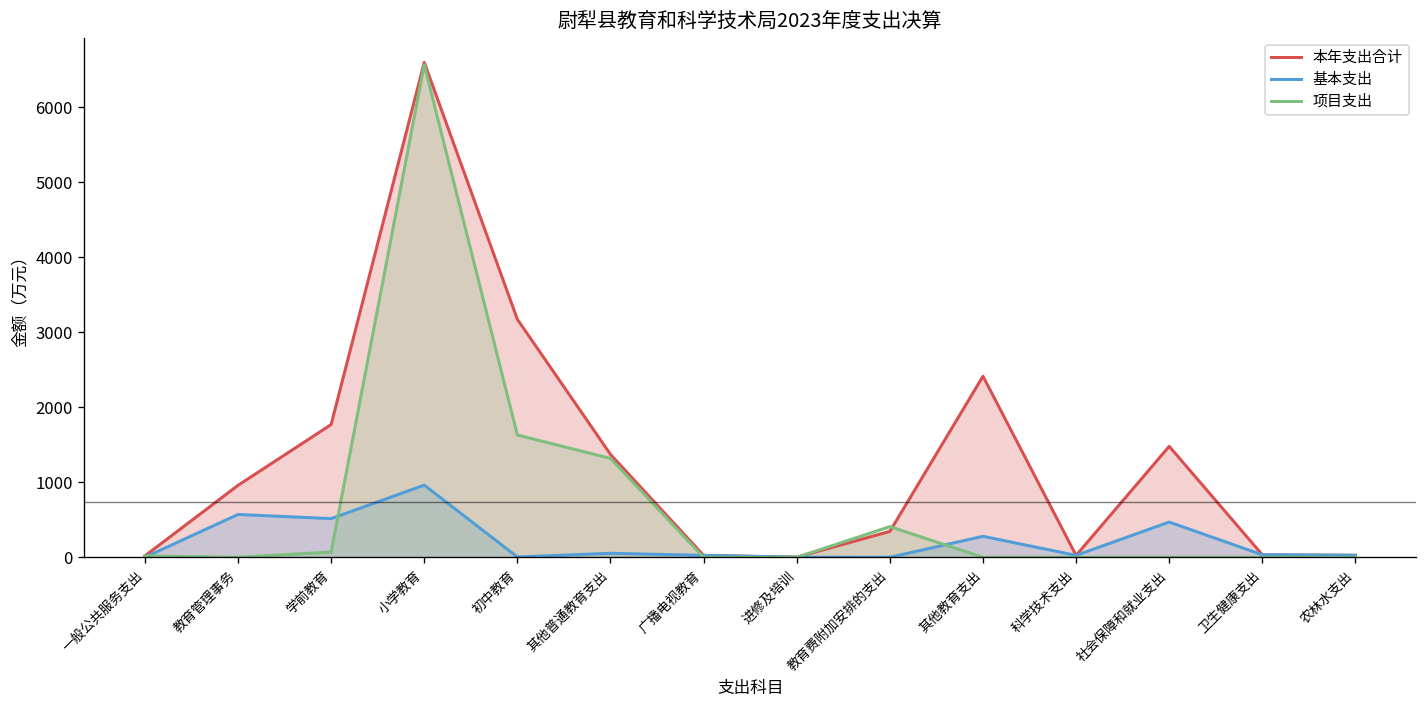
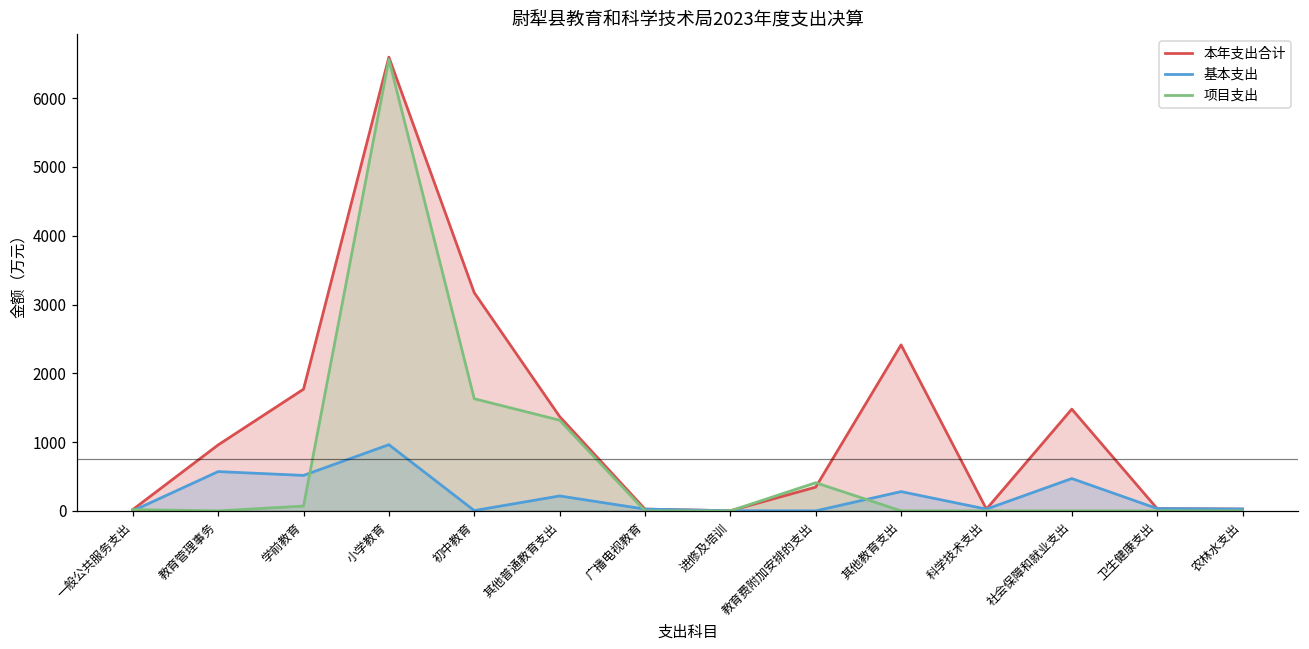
  {
    "本年支出合计": {
      "教育管理事务": 1000,
      "学前教育": 1800,
      "初中教育": 3200,
      "其他普通教育支出": 1400,
      "教育费附加安排的支出": 300,
      "其他教育支出": 2400,
      "社会保障和就业支出": 1500
    },
    "基本支出": {
      "教育管理事务": 600,
      "学前教育": 500,
      "小学教育": 1000,
      "初中教育": 0,
-     "其他普通教育支出": 100,
+     "其他普通教育支出": 200,
      "教育费附加安排的支出": 0,
      "其他教育支出": 300,
      "社会保障和就业支出": 500
    },
    "项目支出": {
      "教育管理事务": 0,
      "学前教育": 100,
      "初中教育": 1600,
      "其他普通教育支出": 1300,
      "教育费附加安排的支出": 400,
      "其他教育支出": 0,
      "社会保障和就业支出": 0
    }
  }
